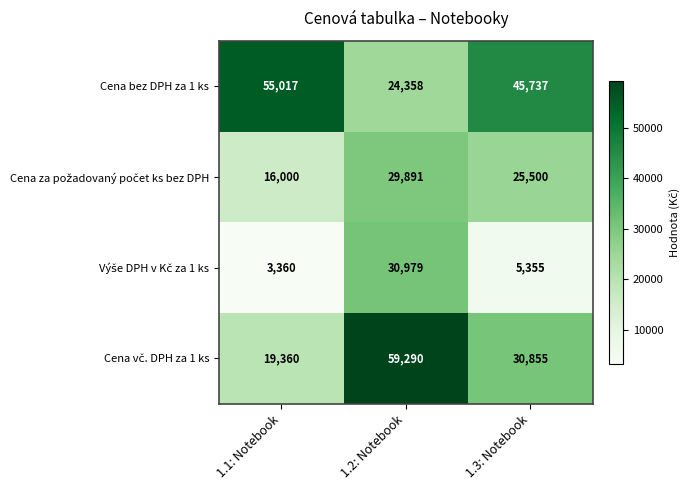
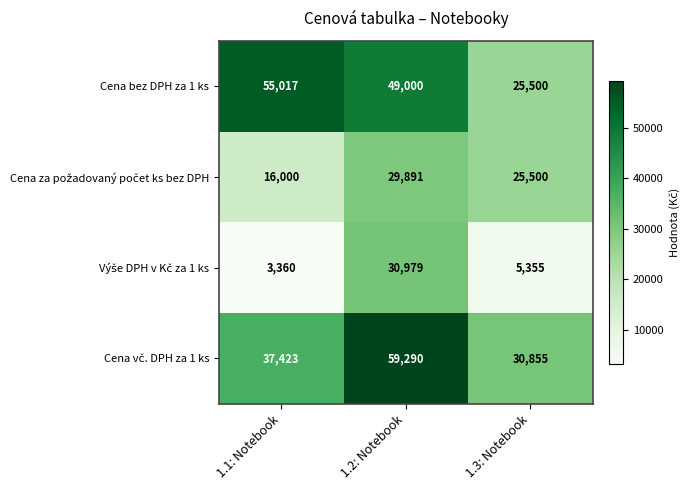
  {
    "Cena bez DPH za 1 ks": {
      "1.1: Notebook": "55,017",
-     "1.2: Notebook": "24,358",
-     "1.3: Notebook": "45,737"
+     "1.2: Notebook": "49,000",
+     "1.3: Notebook": "25,500"
    },
    "Cena za požadovaný počet ks bez DPH": {
      "1.1: Notebook": "16,000",
      "1.2: Notebook": "29,891",
      "1.3: Notebook": "25,500"
    },
    "Výše DPH v Kč za 1 ks": {
      "1.1: Notebook": "3,360",
      "1.2: Notebook": "30,979",
      "1.3: Notebook": "5,355"
    },
    "Cena vč. DPH za 1 ks": {
-     "1.1: Notebook": "19,360",
+     "1.1: Notebook": "37,423",
      "1.2: Notebook": "59,290",
      "1.3: Notebook": "30,855"
    }
  }
